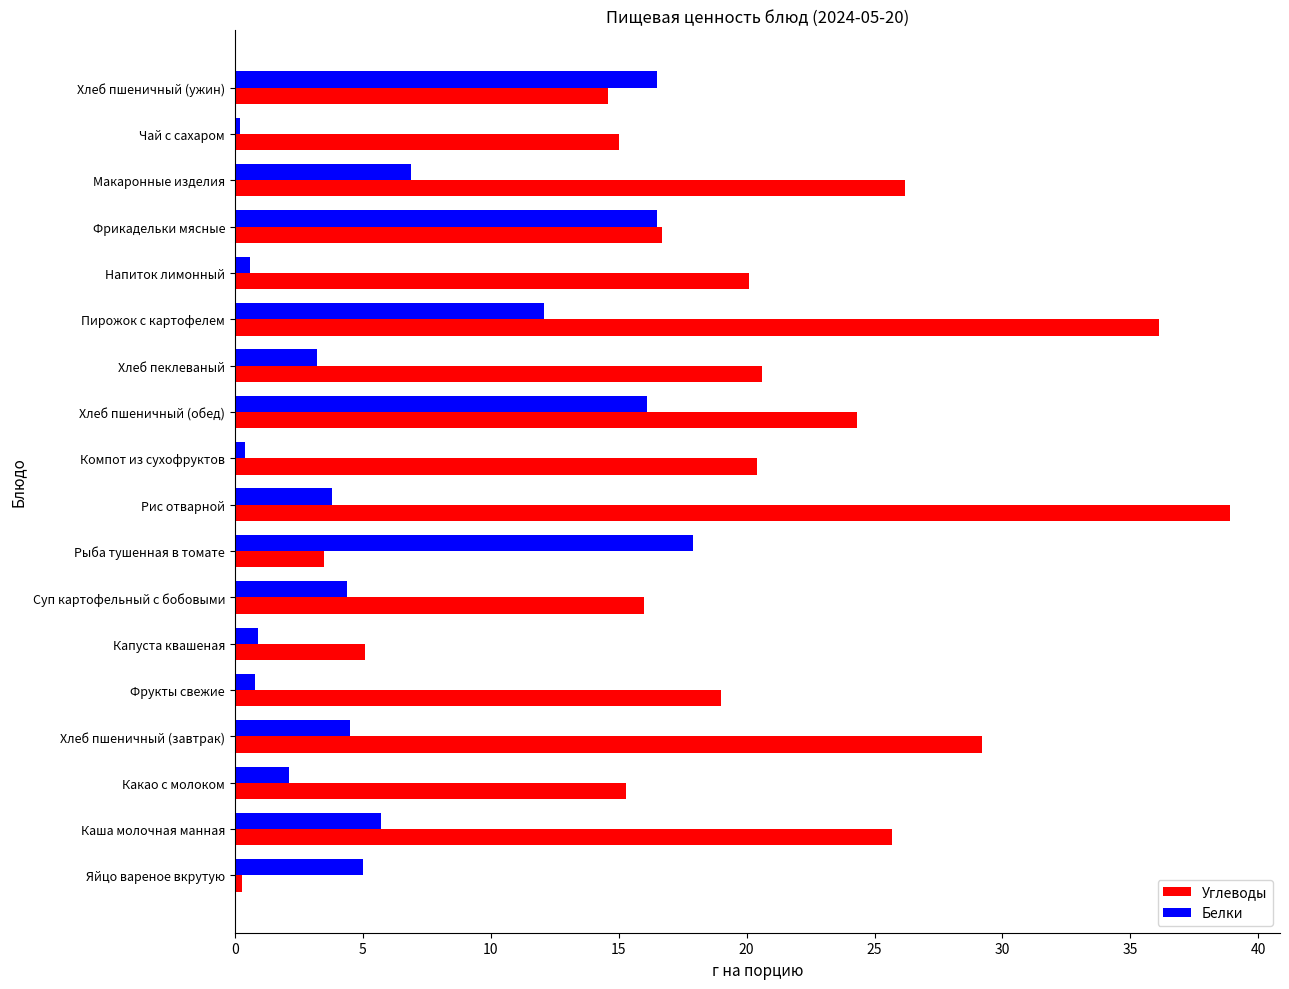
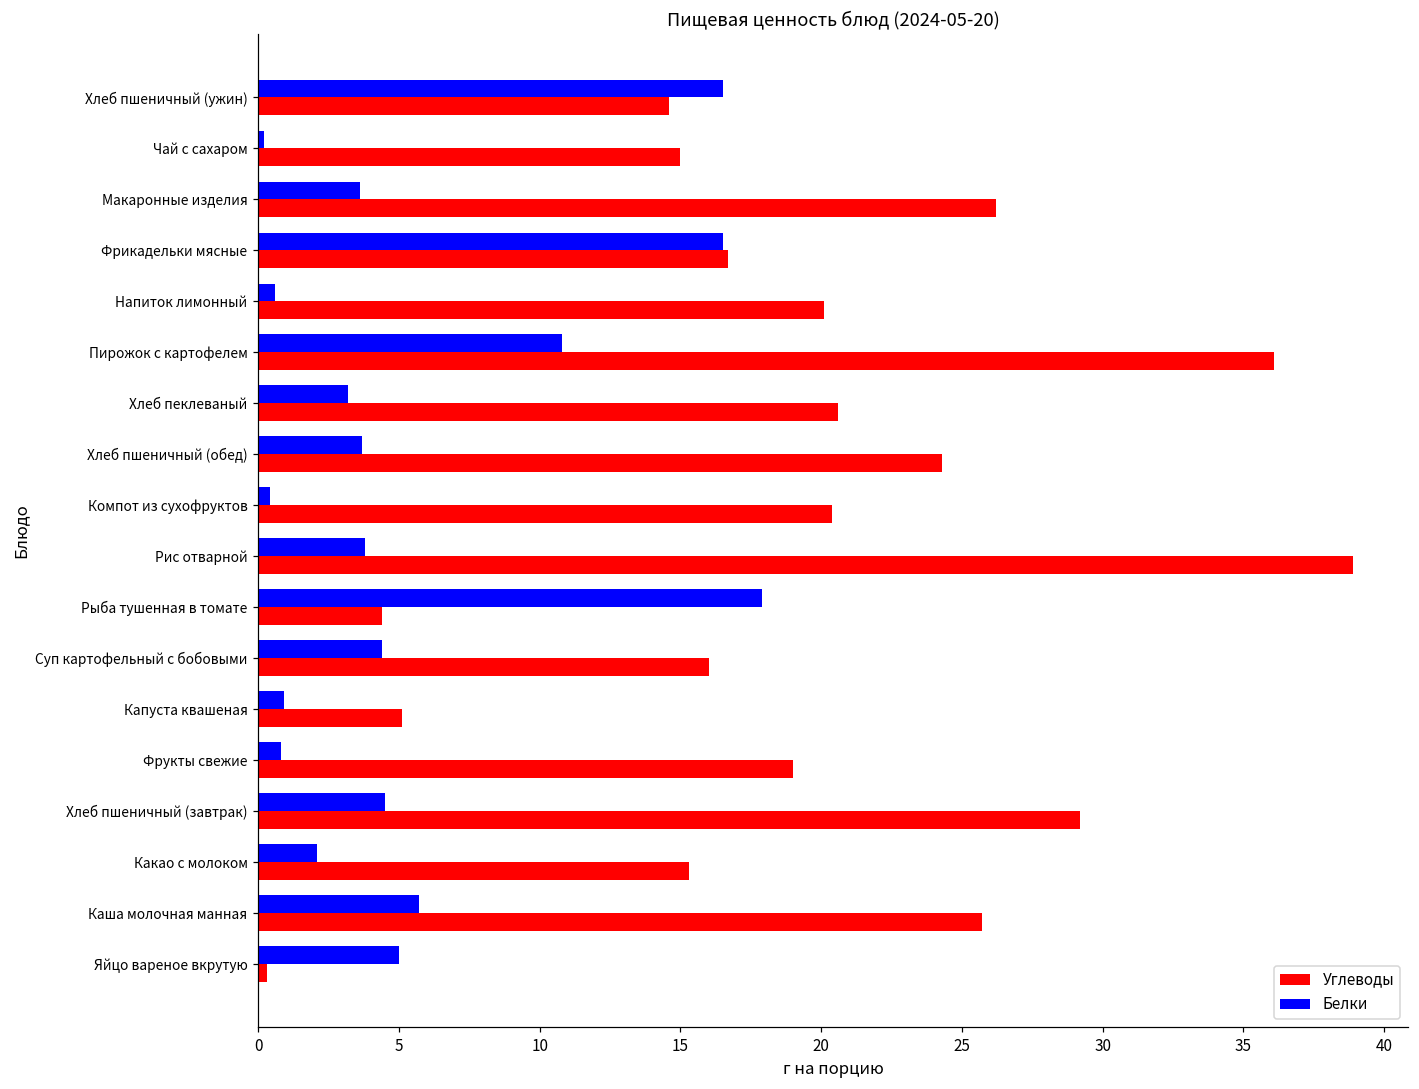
  {
    "Углеводы": {
      "Хлеб пшеничный (ужин)": 14.6,
      "Чай с сахаром": 15.0,
      "Макаронные изделия": 26.2,
      "Фрикадельки мясные": 16.7,
      "Напиток лимонный": 20.1,
      "Пирожок с картофелем": 36.1,
      "Хлеб пеклеваный": 20.6,
      "Хлеб пшеничный (обед)": 24.3,
      "Компот из сухофруктов": 20.4,
      "Рис отварной": 38.9,
-     "Рыба тушенная в томате": 3.5,
+     "Рыба тушенная в томате": 4.4,
      "Суп картофельный с бобовыми": 16.0,
      "Капуста квашеная": 5.1,
      "Фрукты свежие": 19.0,
      "Хлеб пшеничный (завтрак)": 29.2,
      "Какао с молоком": 15.3,
      "Каша молочная манная": 25.7,
      "Яйцо вареное вкрутую": 0.3
    },
    "Белки": {
      "Хлеб пшеничный (ужин)": 16.5,
      "Чай с сахаром": 0.2,
-     "Макаронные изделия": 6.9,
+     "Макаронные изделия": 3.6,
      "Фрикадельки мясные": 16.5,
      "Напиток лимонный": 0.6,
-     "Пирожок с картофелем": 12.1,
+     "Пирожок с картофелем": 10.8,
      "Хлеб пеклеваный": 3.2,
-     "Хлеб пшеничный (обед)": 16.1,
+     "Хлеб пшеничный (обед)": 3.7,
      "Компот из сухофруктов": 0.4,
      "Рис отварной": 3.8,
      "Рыба тушенная в томате": 17.9,
      "Суп картофельный с бобовыми": 4.4,
      "Капуста квашеная": 0.9,
      "Фрукты свежие": 0.8,
      "Хлеб пшеничный (завтрак)": 4.5,
      "Какао с молоком": 2.1,
      "Каша молочная манная": 5.7,
      "Яйцо вареное вкрутую": 5.0
    }
  }
